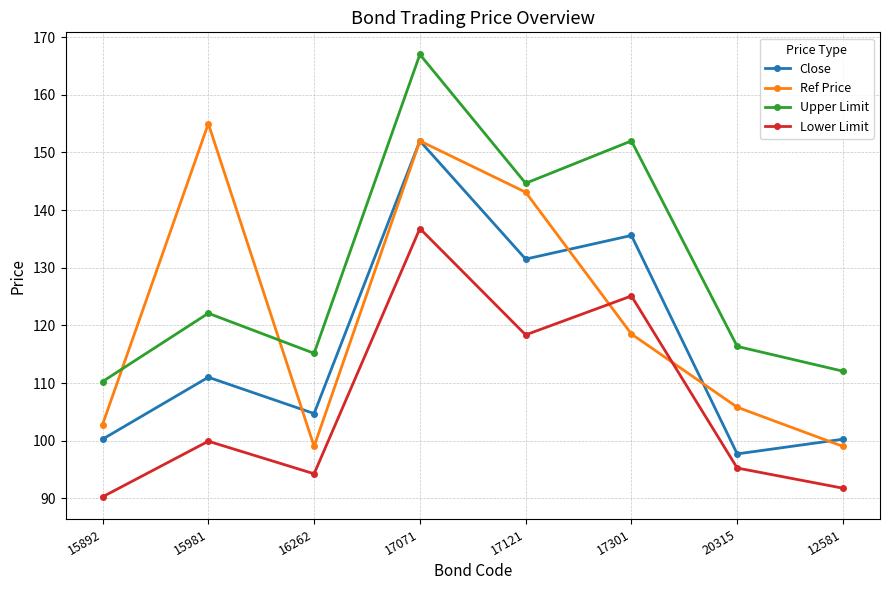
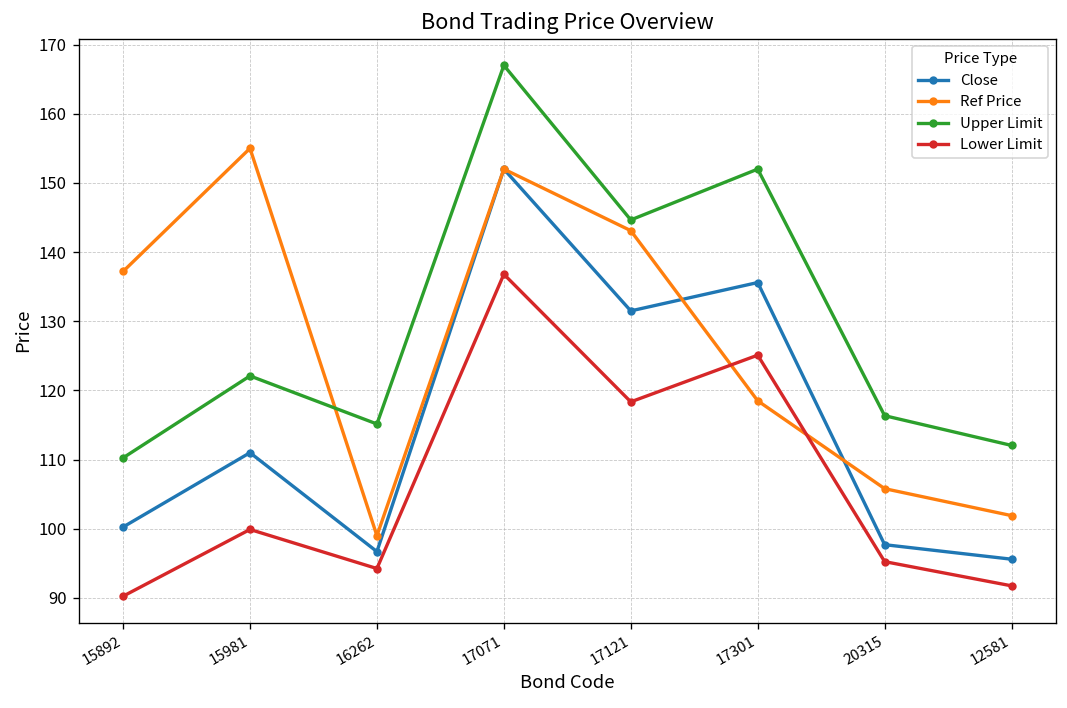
  {
    "Close": {
      "15892": 100,
      "15981": 111,
-     "16262": 105,
+     "16262": 97,
      "17121": 132,
      "17301": 136,
      "20315": 98,
-     "12581": 100
+     "12581": 96
    },
    "Ref Price": {
-     "15892": 103,
+     "15892": 137,
      "15981": 155,
      "16262": 99,
      "17121": 143,
      "17301": 119,
      "20315": 106,
-     "12581": 99
+     "12581": 102
    },
    "Upper Limit": {
      "15892": 110,
      "15981": 122,
      "16262": 115,
      "17071": 167,
      "17121": 145,
      "17301": 152,
      "20315": 116,
      "12581": 112
    },
    "Lower Limit": {
      "15892": 90,
      "15981": 100,
      "16262": 94,
      "17071": 137,
      "17121": 118,
      "17301": 125,
      "20315": 95,
      "12581": 92
    }
  }
